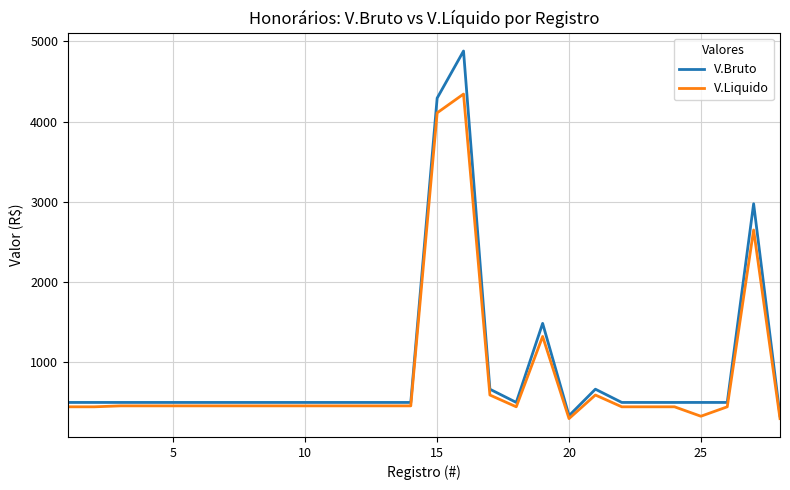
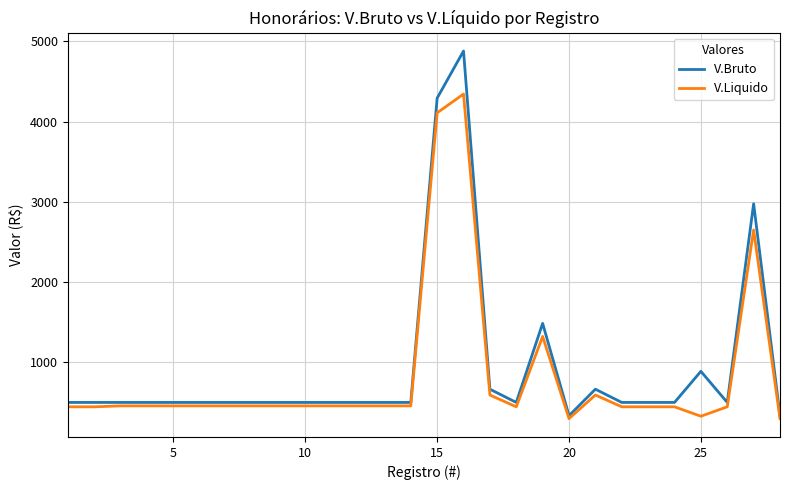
  {
    "V.Bruto": {
      "5": 500,
      "10": 500,
      "15": 4300,
      "20": 300,
-     "25": 500
+     "25": 900
    },
    "V.Liquido": {
      "5": 500,
      "10": 500,
      "15": 4100,
      "20": 300,
      "25": 300
    }
  }
